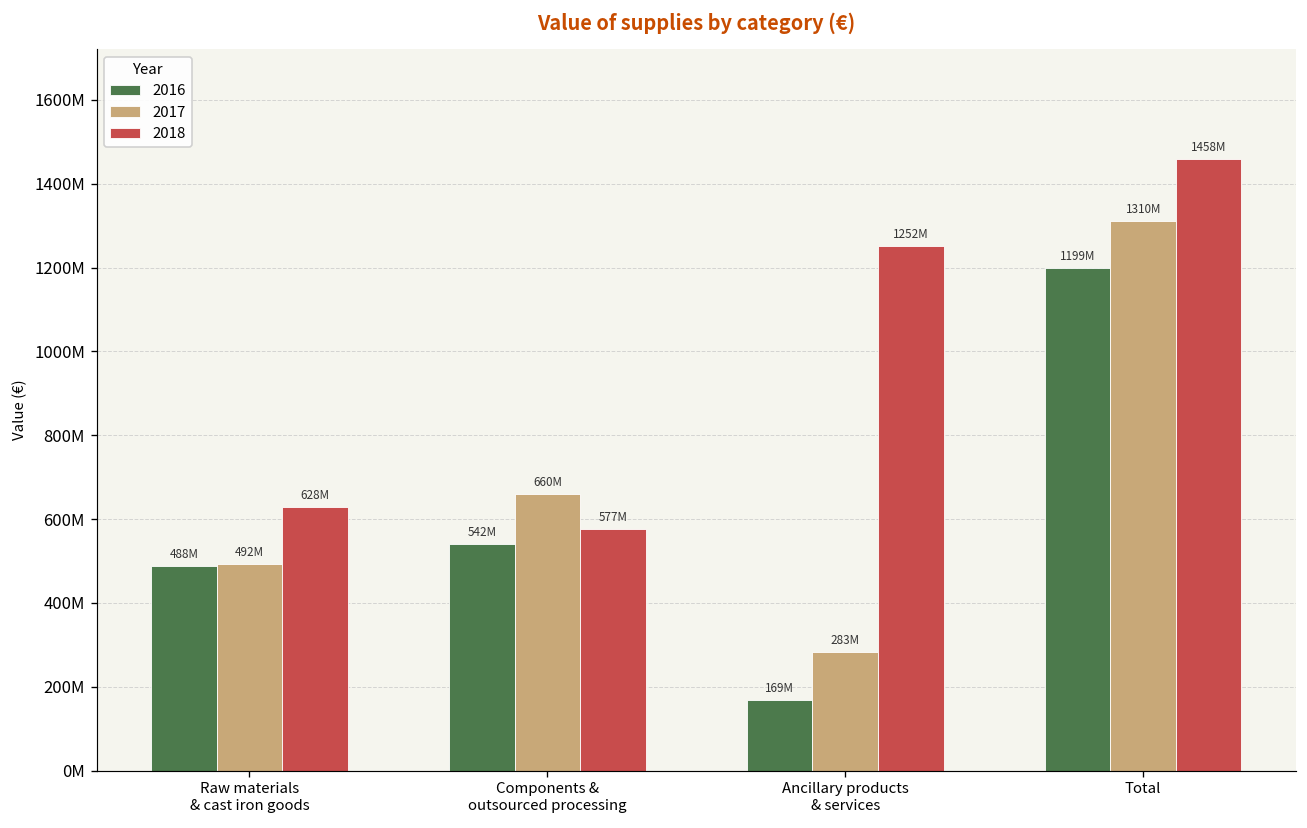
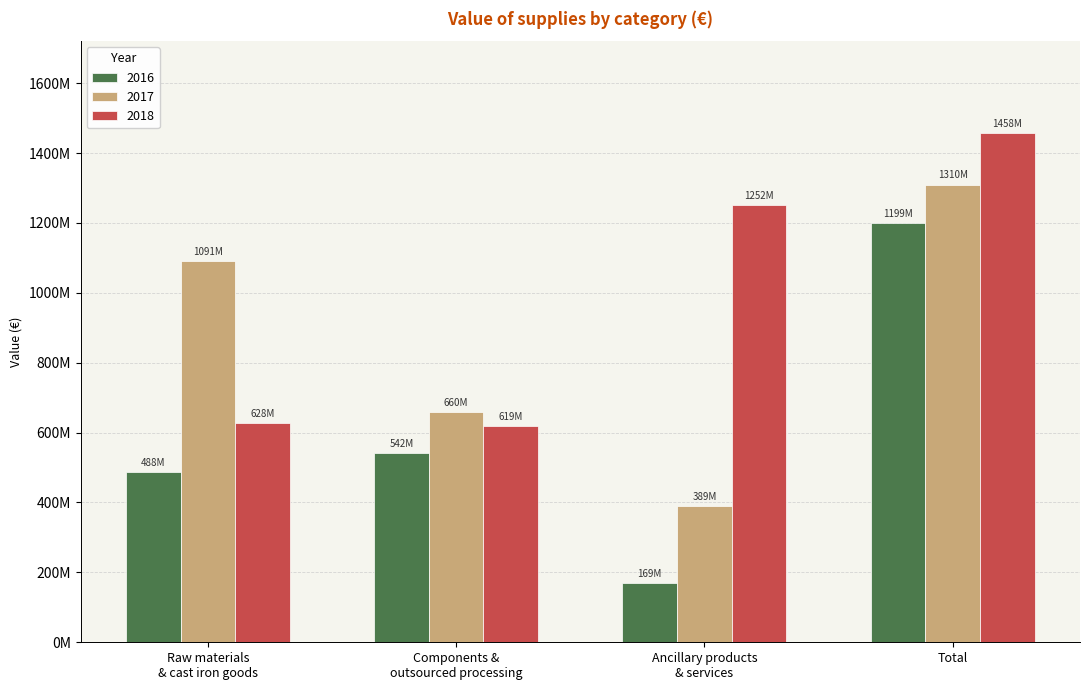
  {
    "2016": {
      "Raw materials & cast iron goods": "488M",
      "Components & outsourced processing": "542M",
      "Ancillary products & services": "169M",
      "Total": "1199M"
    },
    "2017": {
-     "Raw materials & cast iron goods": "492M",
+     "Raw materials & cast iron goods": "1091M",
      "Components & outsourced processing": "660M",
-     "Ancillary products & services": "283M",
+     "Ancillary products & services": "389M",
      "Total": "1310M"
    },
    "2018": {
      "Raw materials & cast iron goods": "628M",
-     "Components & outsourced processing": "577M",
+     "Components & outsourced processing": "619M",
      "Ancillary products & services": "1252M",
      "Total": "1458M"
    }
  }
